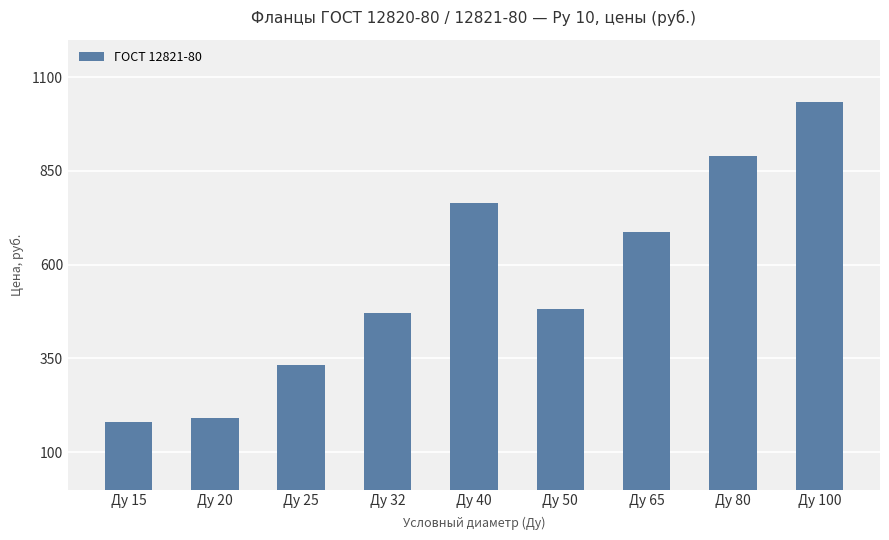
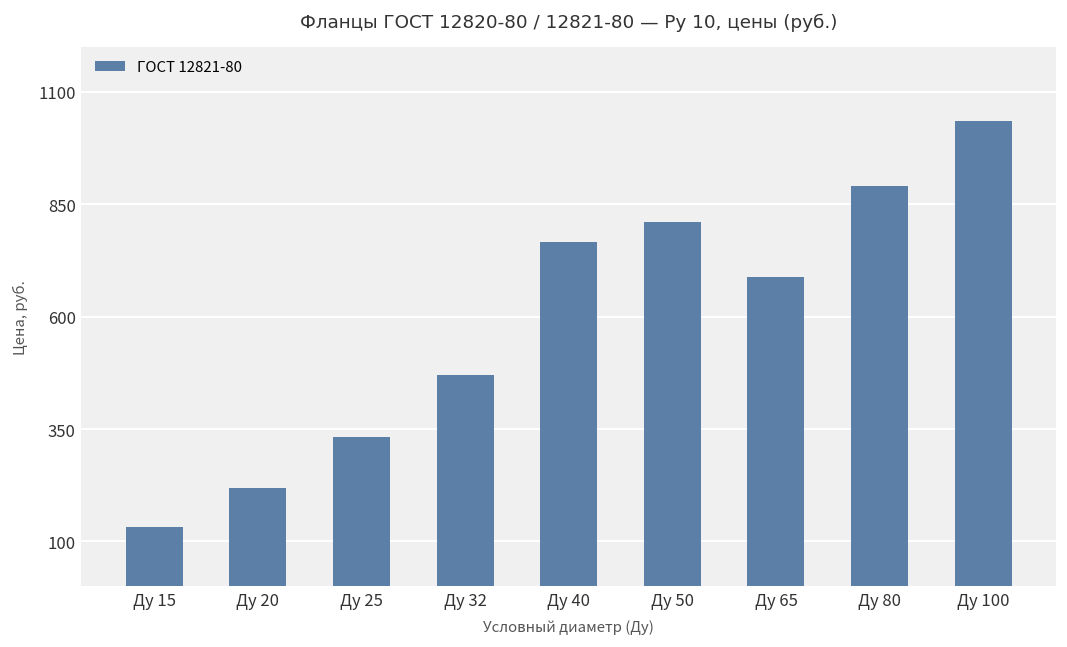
  {
-   "Ду 15": 180,
-   "Ду 20": 190,
+   "Ду 15": 130,
+   "Ду 20": 220,
    "Ду 25": 330,
    "Ду 32": 470,
    "Ду 40": 770,
-   "Ду 50": 480,
+   "Ду 50": 810,
    "Ду 65": 690,
    "Ду 80": 890,
    "Ду 100": 1040
  }
